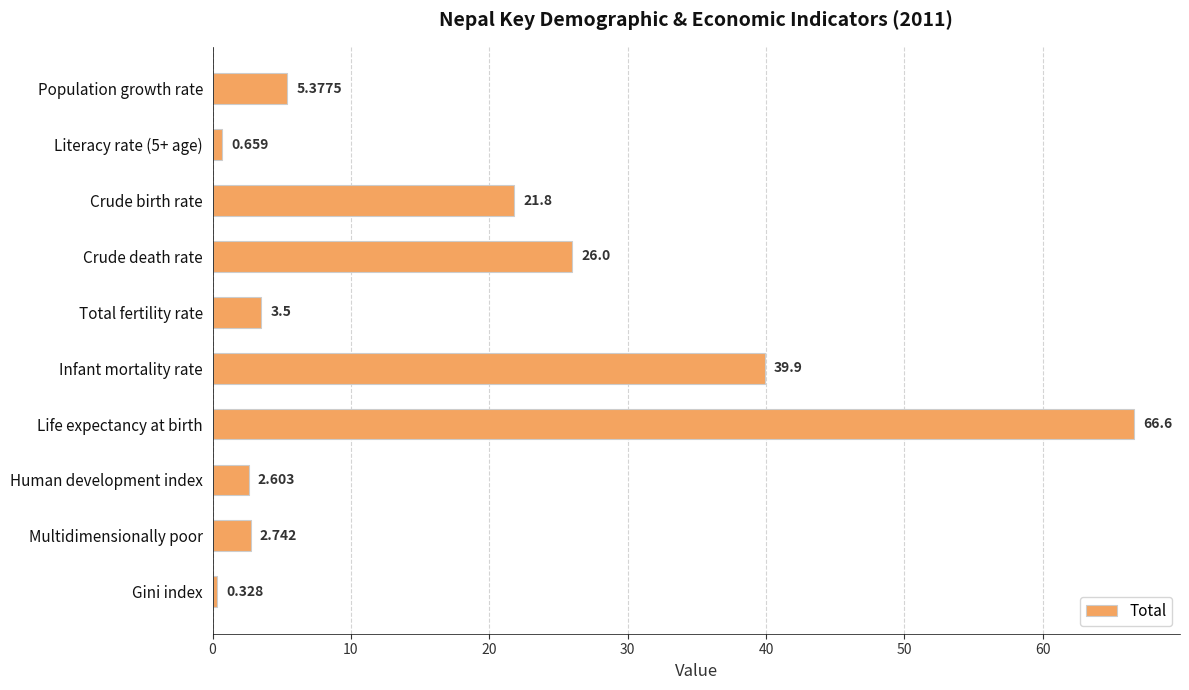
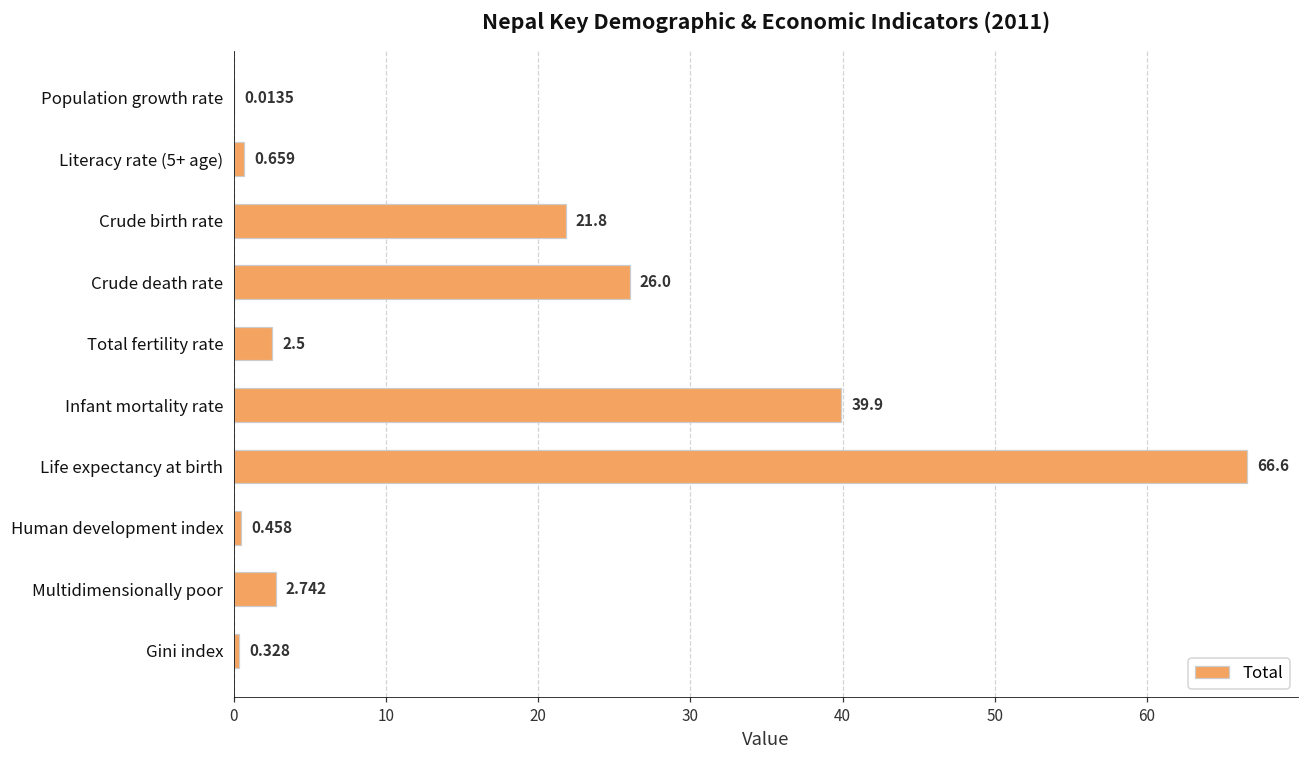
  {
-   "Population growth rate": 5.3775,
+   "Population growth rate": 0.0135,
    "Literacy rate (5+ age)": 0.659,
    "Crude birth rate": 21.8,
    "Crude death rate": 26.0,
-   "Total fertility rate": 3.5,
+   "Total fertility rate": 2.5,
    "Infant mortality rate": 39.9,
    "Life expectancy at birth": 66.6,
-   "Human development index": 2.603,
+   "Human development index": 0.458,
    "Multidimensionally poor": 2.742,
    "Gini index": 0.328
  }
